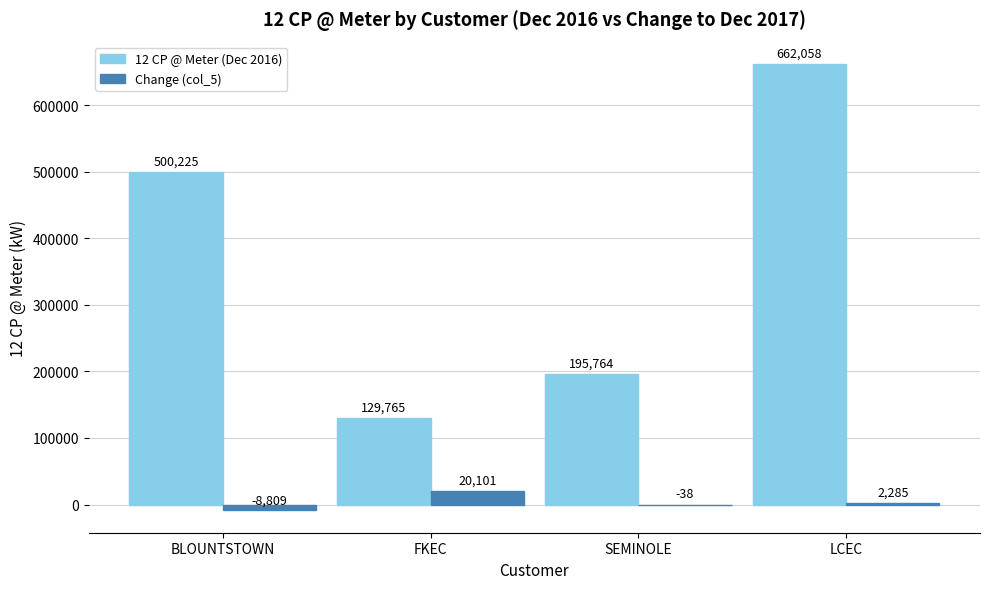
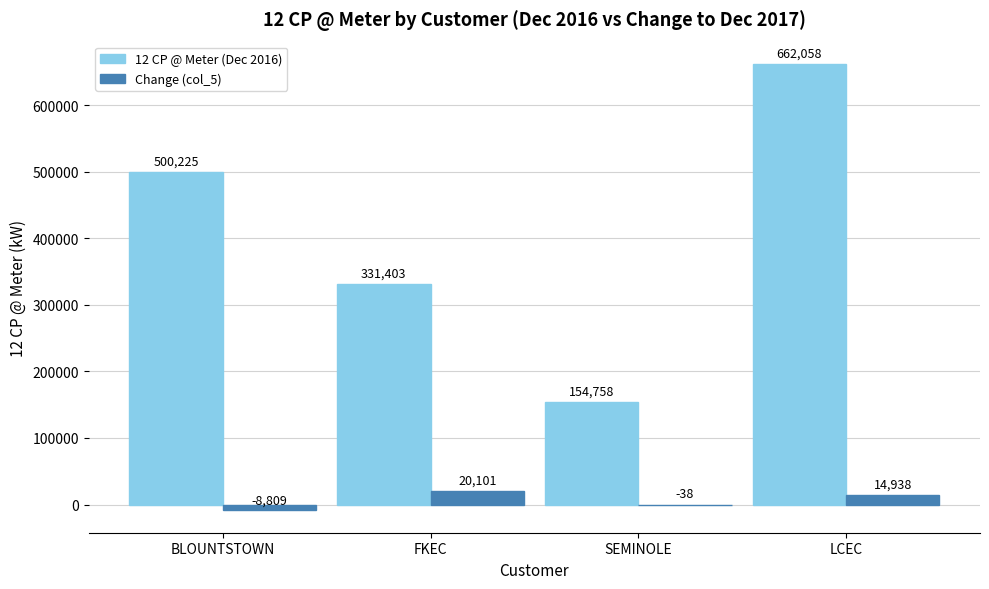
  {
    "12 CP @ Meter (Dec 2016)": {
      "BLOUNTSTOWN": "500,225",
-     "FKEC": "129,765",
-     "SEMINOLE": "195,764",
+     "FKEC": "331,403",
+     "SEMINOLE": "154,758",
      "LCEC": "662,058"
    },
    "Change (col_5)": {
      "BLOUNTSTOWN": "-8,809",
      "FKEC": "20,101",
      "SEMINOLE": "-38",
-     "LCEC": "2,285"
+     "LCEC": "14,938"
    }
  }
